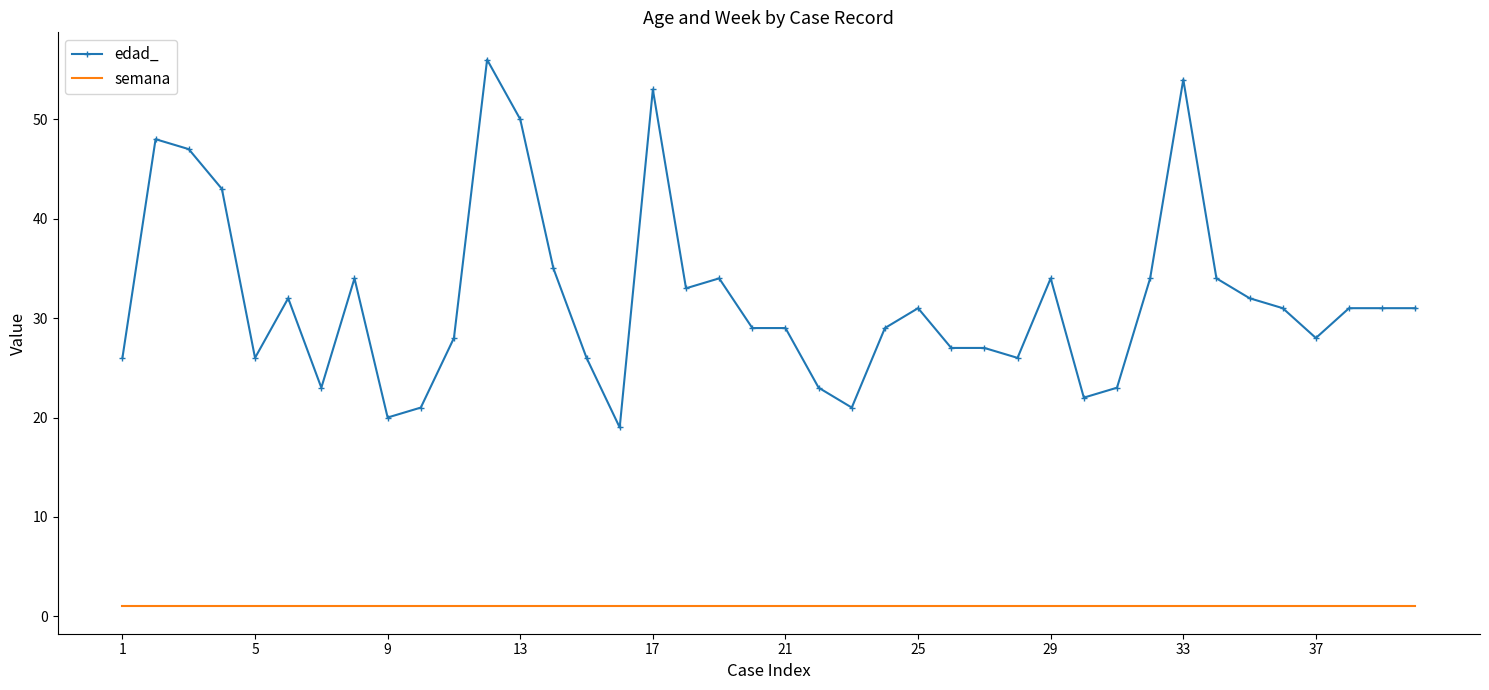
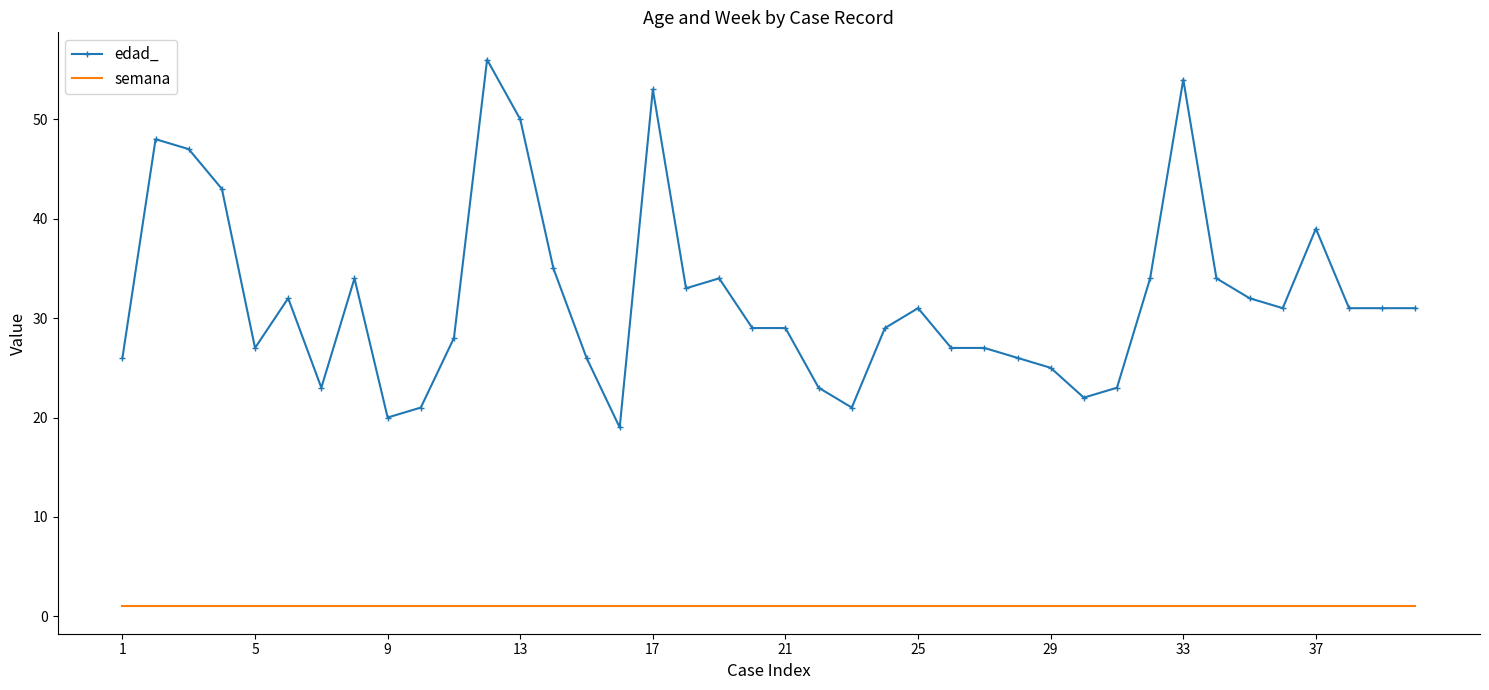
  {
    "edad_": {
      "1": 26,
-     "5": 26,
+     "5": 27,
      "9": 20,
      "13": 50,
      "17": 53,
      "21": 29,
      "25": 31,
-     "29": 34,
+     "29": 25,
      "33": 54,
-     "37": 28
+     "37": 39
    },
    "semana": {
      "1": 1,
      "5": 1,
      "9": 1,
      "13": 1,
      "17": 1,
      "21": 1,
      "25": 1,
      "29": 1,
      "33": 1,
      "37": 1
    }
  }
